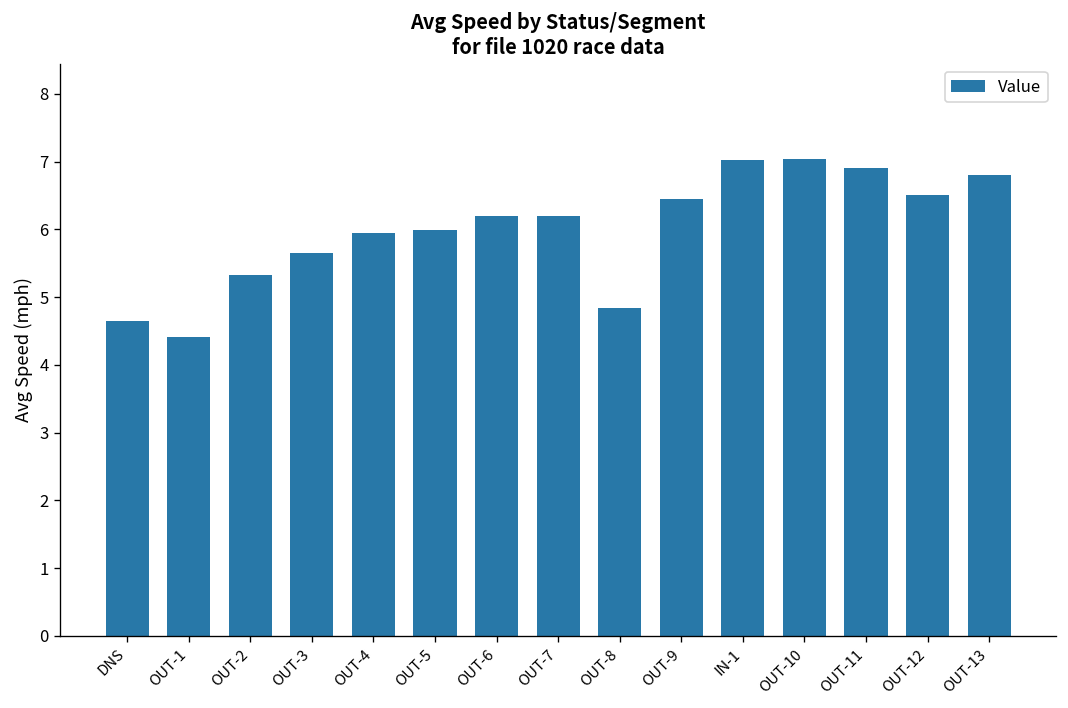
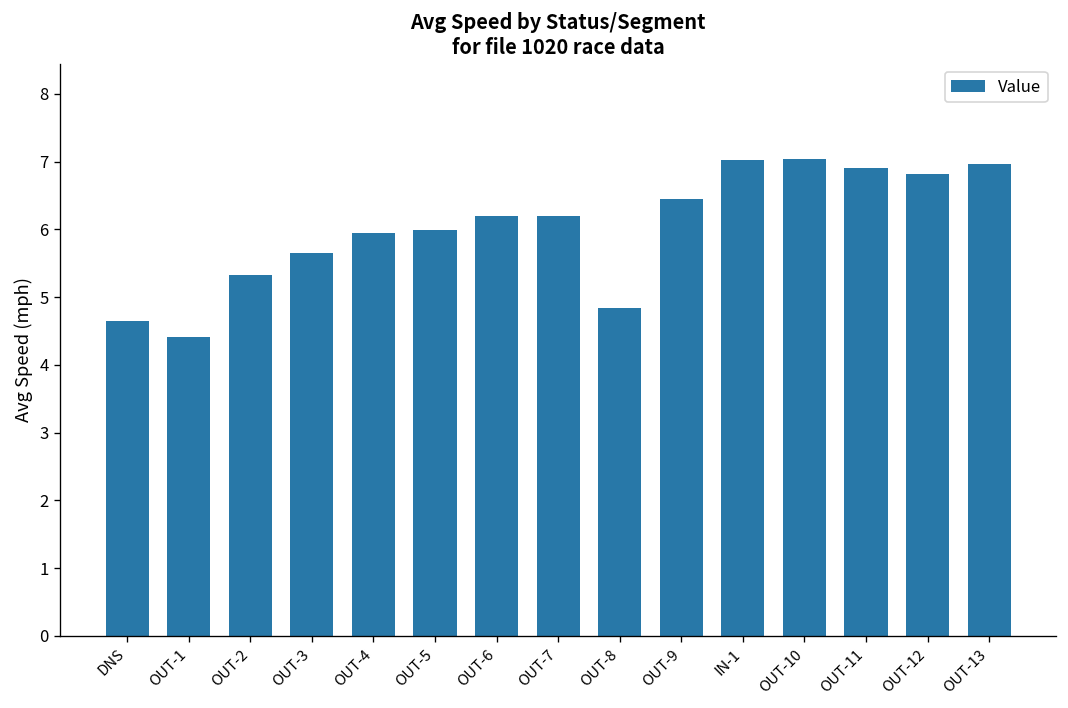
  {
    "DNS": 4.6,
    "OUT-1": 4.4,
    "OUT-2": 5.3,
    "OUT-3": 5.6,
    "OUT-4": 5.9,
    "OUT-5": 6.0,
    "OUT-6": 6.2,
    "OUT-7": 6.2,
    "OUT-8": 4.8,
    "OUT-9": 6.5,
    "IN-1": 7.0,
    "OUT-10": 7.0,
    "OUT-11": 6.9,
-   "OUT-12": 6.5,
-   "OUT-13": 6.8
+   "OUT-12": 6.8,
+   "OUT-13": 7.0
  }
